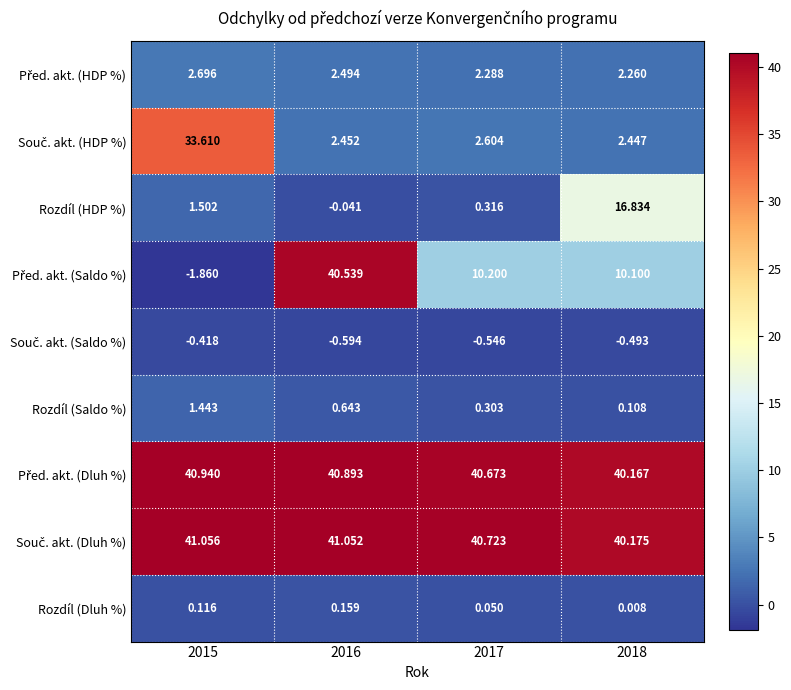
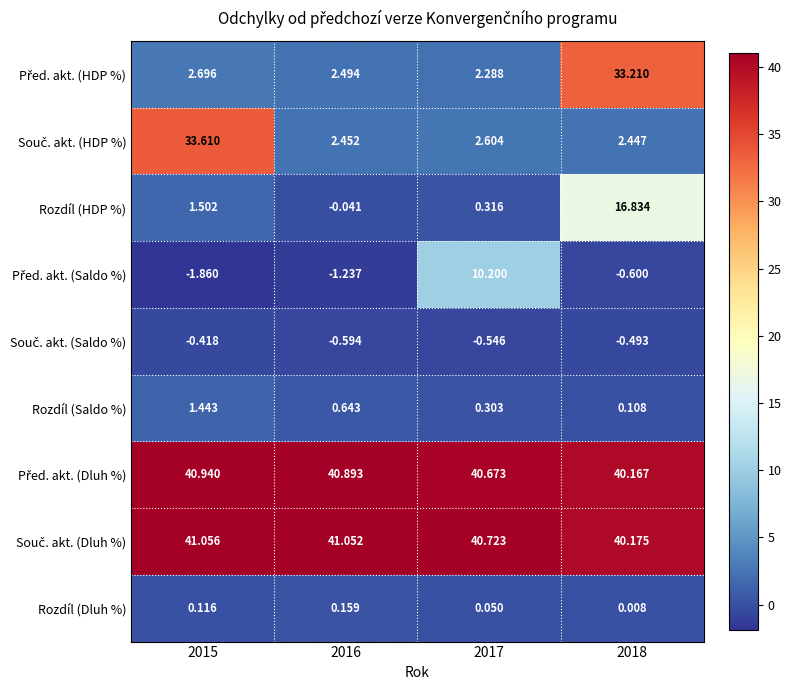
  {
    "Před. akt. (HDP %)": {
      "2015": 2.696,
      "2016": 2.494,
      "2017": 2.288,
-     "2018": 2.260
+     "2018": 33.210
    },
    "Souč. akt. (HDP %)": {
      "2015": 33.610,
      "2016": 2.452,
      "2017": 2.604,
      "2018": 2.447
    },
    "Rozdíl (HDP %)": {
      "2015": 1.502,
      "2016": -0.041,
      "2017": 0.316,
      "2018": 16.834
    },
    "Před. akt. (Saldo %)": {
      "2015": -1.860,
-     "2016": 40.539,
+     "2016": -1.237,
      "2017": 10.200,
-     "2018": 10.100
+     "2018": -0.600
    },
    "Souč. akt. (Saldo %)": {
      "2015": -0.418,
      "2016": -0.594,
      "2017": -0.546,
      "2018": -0.493
    },
    "Rozdíl (Saldo %)": {
      "2015": 1.443,
      "2016": 0.643,
      "2017": 0.303,
      "2018": 0.108
    },
    "Před. akt. (Dluh %)": {
      "2015": 40.940,
      "2016": 40.893,
      "2017": 40.673,
      "2018": 40.167
    },
    "Souč. akt. (Dluh %)": {
      "2015": 41.056,
      "2016": 41.052,
      "2017": 40.723,
      "2018": 40.175
    },
    "Rozdíl (Dluh %)": {
      "2015": 0.116,
      "2016": 0.159,
      "2017": 0.050,
      "2018": 0.008
    }
  }
